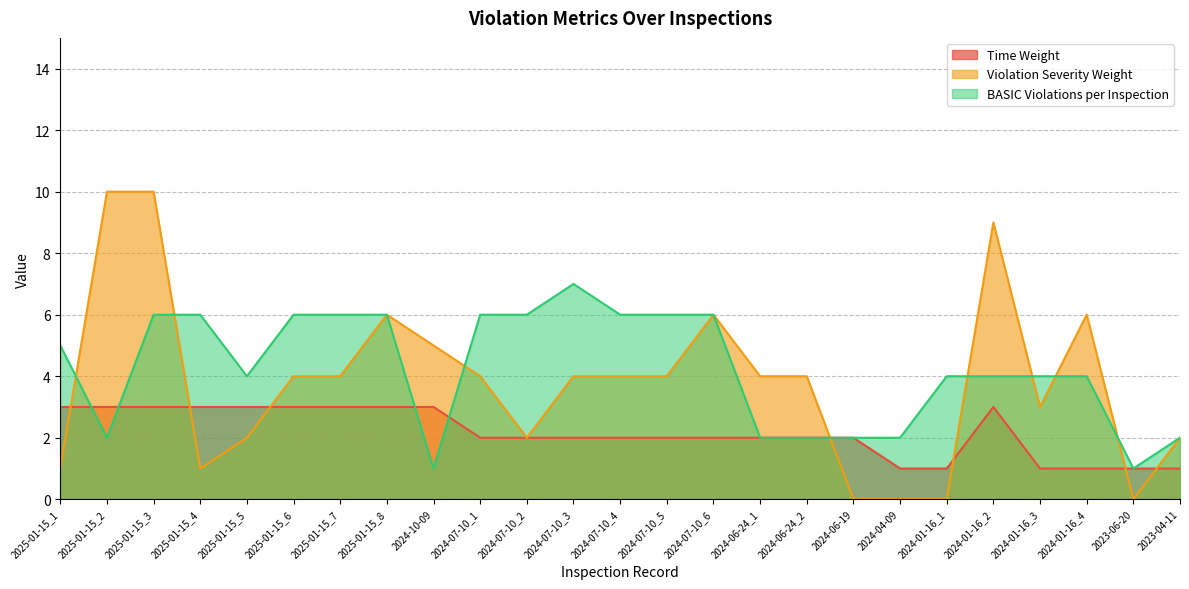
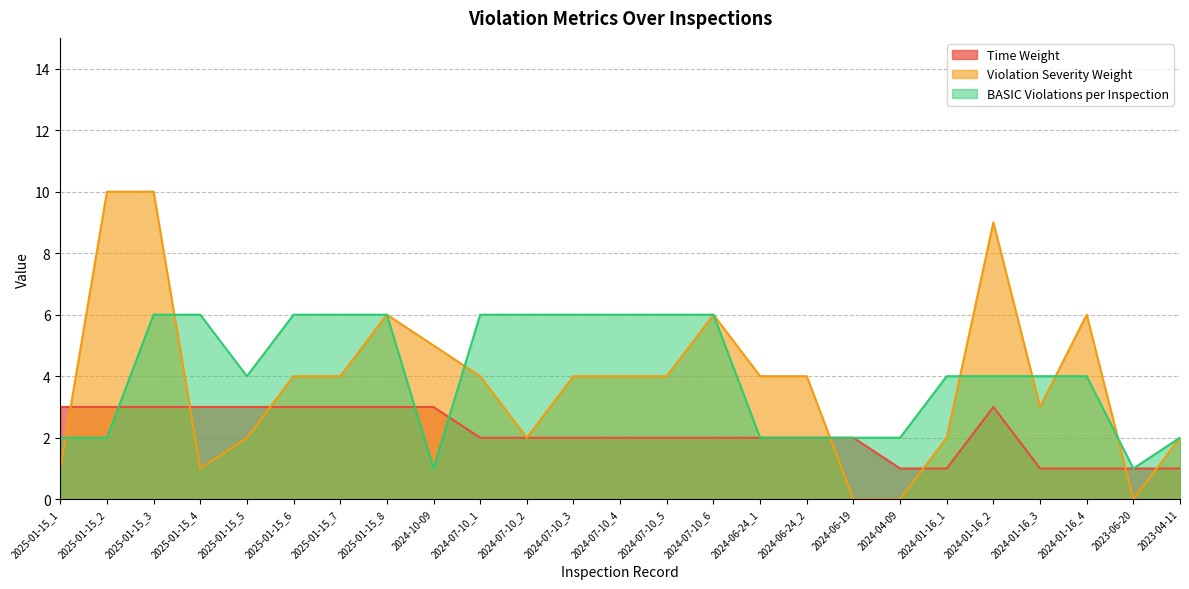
  {
    "Time Weight": {
      "2025-01-15_1": 3,
      "2025-01-15_2": 3,
      "2025-01-15_3": 3,
      "2025-01-15_4": 3,
      "2025-01-15_5": 3,
      "2025-01-15_6": 3,
      "2025-01-15_7": 3,
      "2025-01-15_8": 3,
      "2024-10-09": 3,
      "2024-07-10_1": 2,
      "2024-07-10_3": 2,
      "2024-07-10_4": 2,
      "2024-07-10_5": 2,
      "2024-07-10_6": 2,
      "2024-04-09": 1,
      "2024-01-16_1": 1,
      "2024-01-16_2": 3,
      "2024-01-16_3": 1,
      "2024-01-16_4": 1,
      "2023-04-11": 1
    },
    "Violation Severity Weight": {
      "2025-01-15_1": 1,
      "2025-01-15_2": 10,
      "2025-01-15_3": 10,
      "2025-01-15_4": 1,
      "2025-01-15_5": 2,
      "2025-01-15_6": 4,
      "2025-01-15_7": 4,
      "2024-10-09": 5,
      "2024-07-10_1": 4,
      "2024-07-10_3": 4,
      "2024-07-10_4": 4,
      "2024-07-10_5": 4,
      "2024-06-24_1": 4,
      "2024-06-24_2": 4,
      "2024-06-19": 0,
      "2024-04-09": 0,
-     "2024-01-16_1": 0,
+     "2024-01-16_1": 2,
      "2024-01-16_2": 9,
      "2024-01-16_3": 3,
      "2024-01-16_4": 6,
      "2023-06-20": 0
    },
    "BASIC Violations per Inspection": {
-     "2025-01-15_1": 5,
+     "2025-01-15_1": 2,
      "2025-01-15_2": 2,
      "2025-01-15_3": 6,
      "2025-01-15_4": 6,
      "2025-01-15_5": 4,
      "2025-01-15_6": 6,
      "2025-01-15_7": 6,
      "2024-10-09": 1,
      "2024-07-10_1": 6,
      "2024-07-10_2": 6,
-     "2024-07-10_3": 7,
+     "2024-07-10_3": 6,
      "2024-07-10_4": 6,
      "2024-07-10_5": 6,
      "2024-04-09": 2,
      "2024-01-16_1": 4,
      "2024-01-16_2": 4,
      "2024-01-16_3": 4,
      "2024-01-16_4": 4
    }
  }
